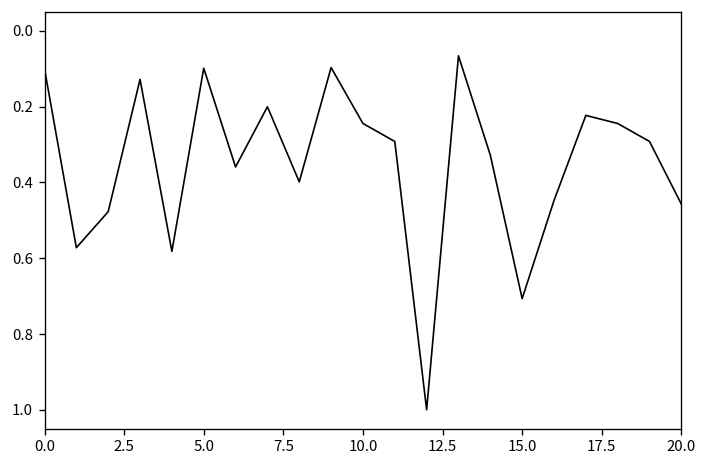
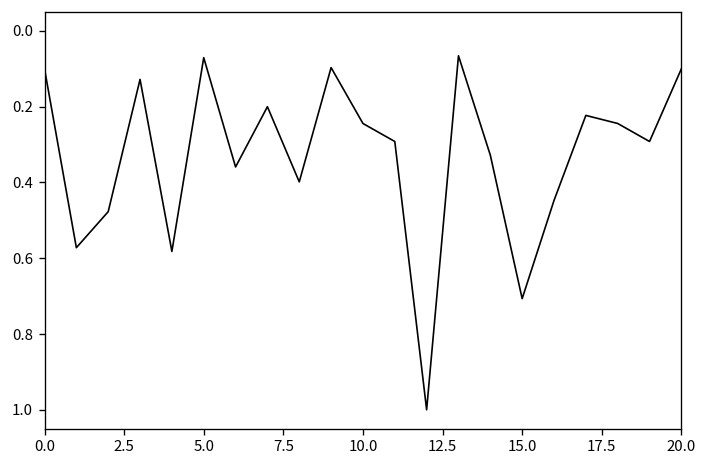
  {
    "0.0": 0.10,
-   "5.0": 0.10,
+   "5.0": 0.07,
    "10.0": 0.24,
    "15.0": 0.71,
-   "20.0": 0.46
+   "20.0": 0.10
  }
